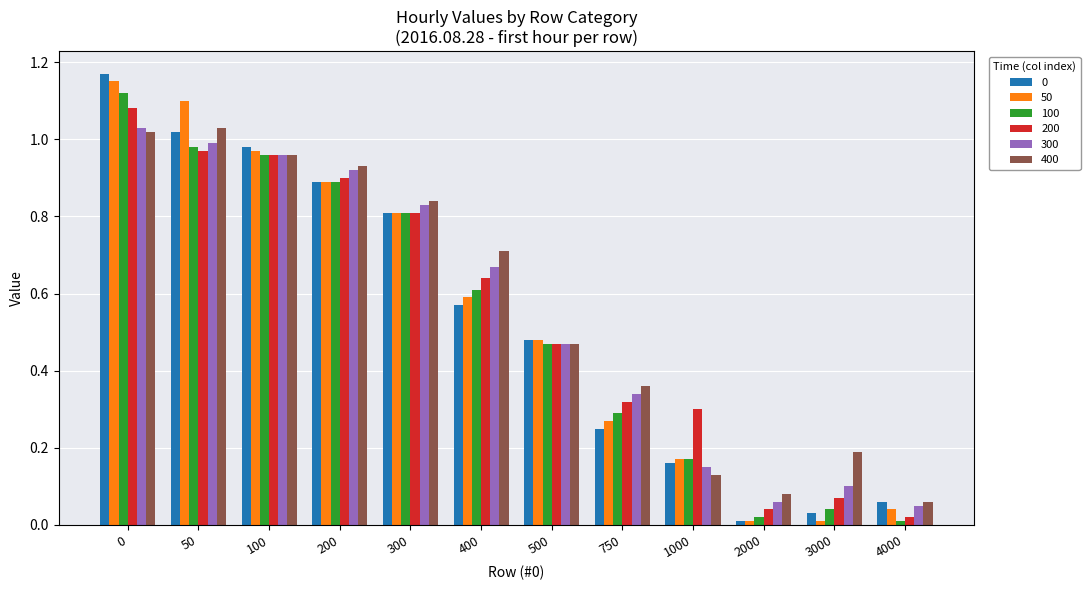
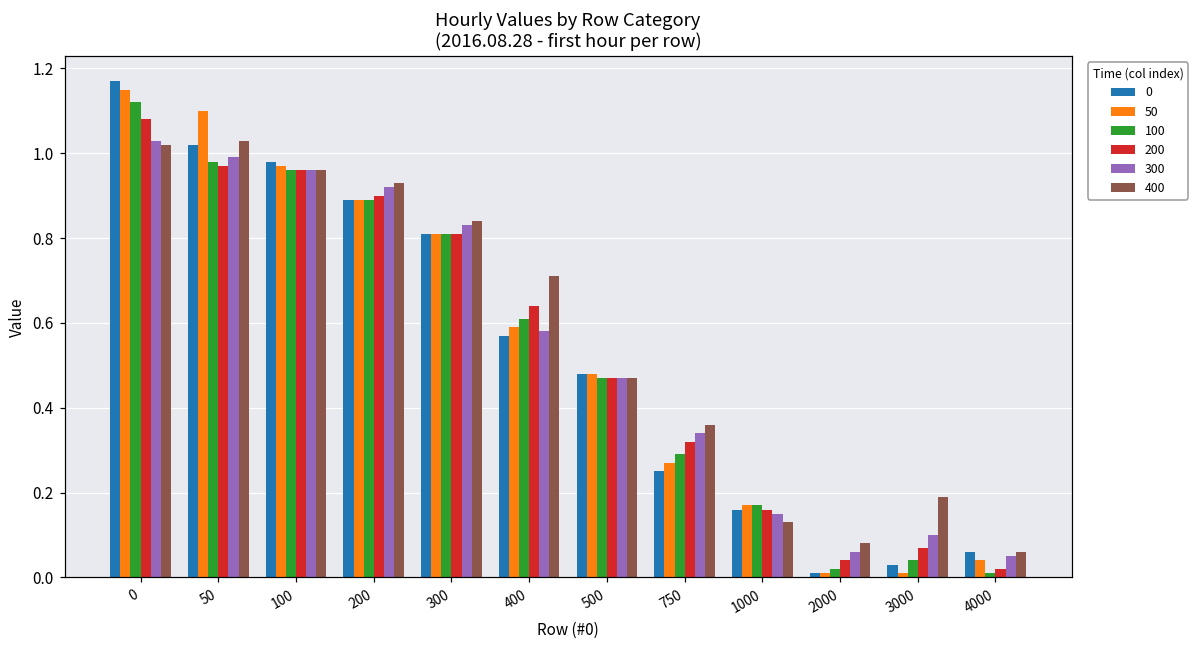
  {
    "0": {
      "0": 1.17,
      "50": 1.02,
      "100": 0.98,
      "200": 0.89,
      "300": 0.81,
      "400": 0.57,
      "500": 0.48,
      "750": 0.25,
      "1000": 0.16,
      "2000": 0.01,
      "3000": 0.03,
      "4000": 0.06
    },
    "50": {
      "0": 1.15,
      "50": 1.10,
      "100": 0.97,
      "200": 0.89,
      "300": 0.81,
      "400": 0.59,
      "500": 0.48,
      "750": 0.27,
      "1000": 0.17,
      "2000": 0.01,
      "3000": 0.01,
      "4000": 0.04
    },
    "100": {
      "0": 1.12,
      "50": 0.98,
      "100": 0.96,
      "200": 0.89,
      "300": 0.81,
      "400": 0.61,
      "500": 0.47,
      "750": 0.29,
      "1000": 0.17,
      "2000": 0.02,
      "3000": 0.04,
      "4000": 0.01
    },
    "200": {
      "0": 1.08,
      "50": 0.97,
      "100": 0.96,
      "200": 0.90,
      "300": 0.81,
      "400": 0.64,
      "500": 0.47,
      "750": 0.32,
-     "1000": 0.30,
+     "1000": 0.16,
      "2000": 0.04,
      "3000": 0.07,
      "4000": 0.02
    },
    "300": {
      "0": 1.03,
      "50": 0.99,
      "100": 0.96,
      "200": 0.92,
      "300": 0.83,
-     "400": 0.67,
+     "400": 0.58,
      "500": 0.47,
      "750": 0.34,
      "1000": 0.15,
      "2000": 0.06,
      "3000": 0.10,
      "4000": 0.05
    },
    "400": {
      "0": 1.02,
      "50": 1.03,
      "100": 0.96,
      "200": 0.93,
      "300": 0.84,
      "400": 0.71,
      "500": 0.47,
      "750": 0.36,
      "1000": 0.13,
      "2000": 0.08,
      "3000": 0.19,
      "4000": 0.06
    }
  }
